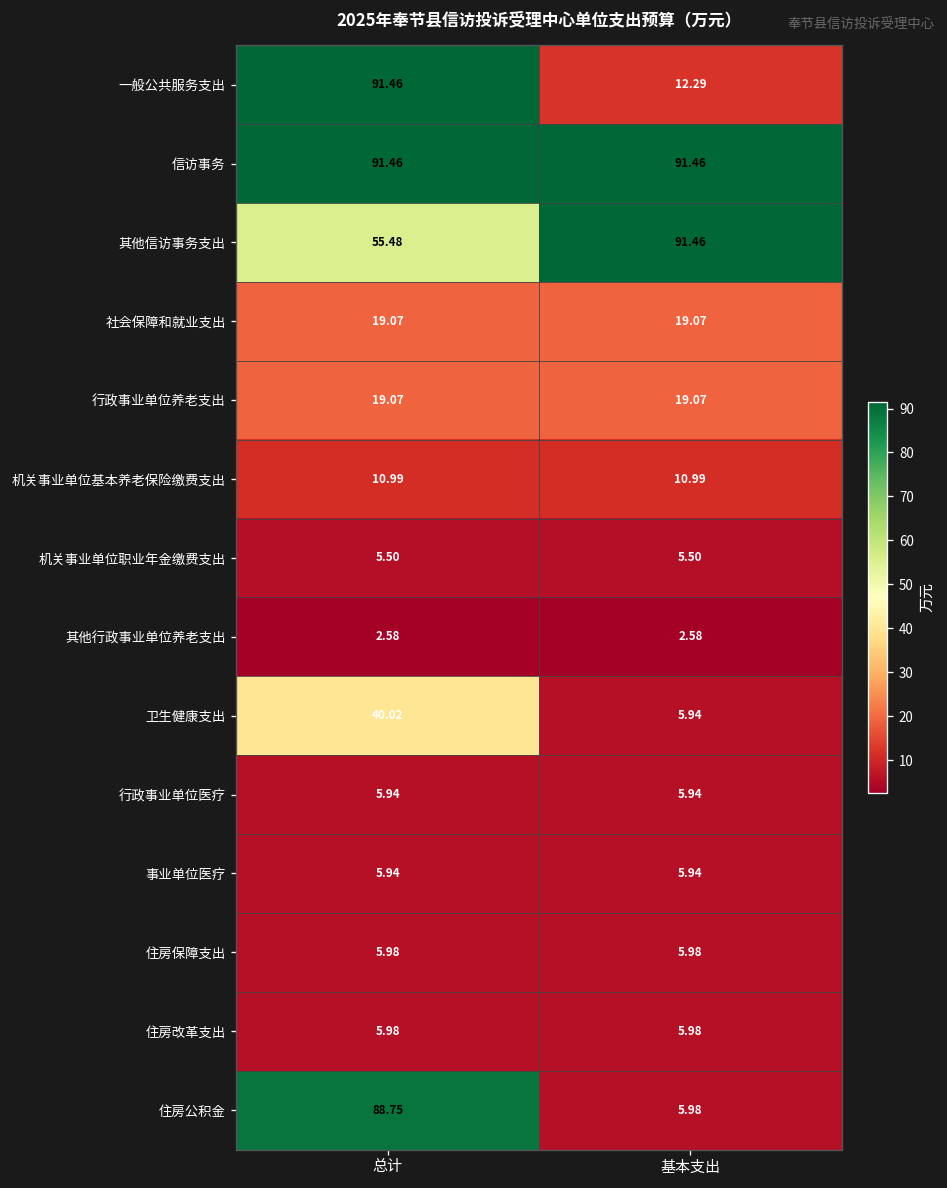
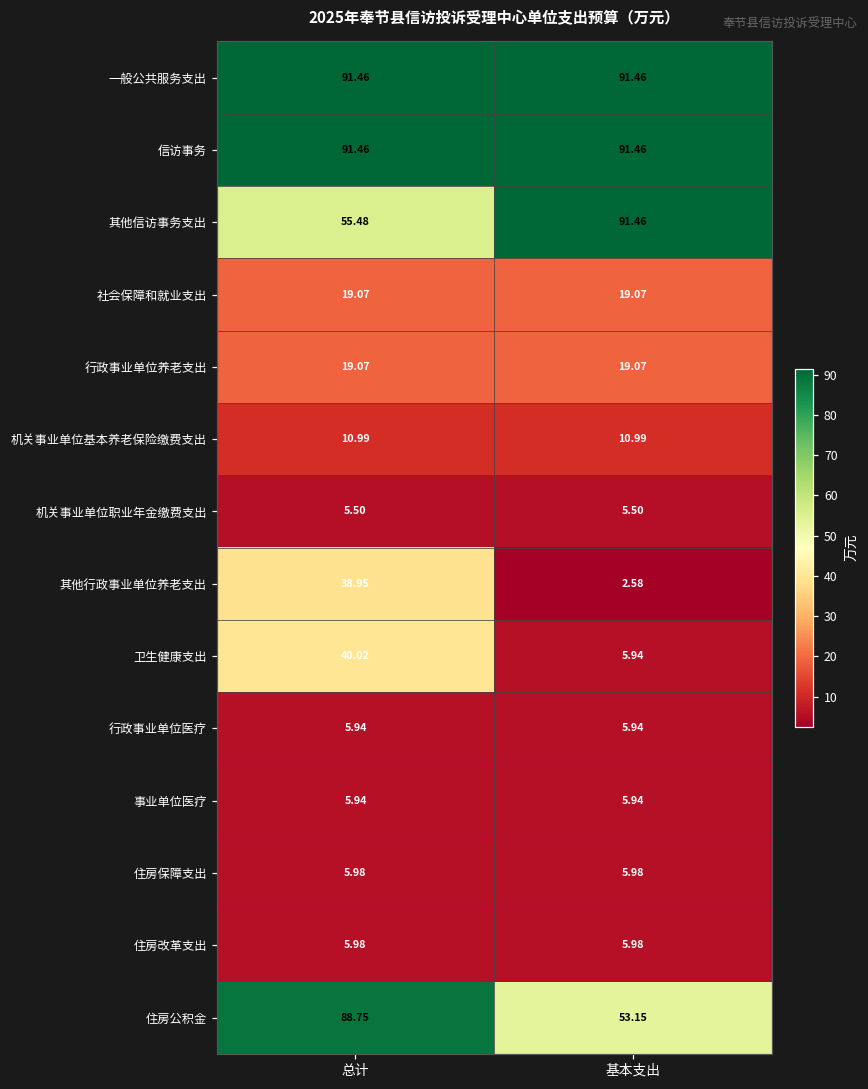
  {
    "一般公共服务支出": {
      "总计": 91.46,
-     "基本支出": 12.29
+     "基本支出": 91.46
    },
    "信访事务": {
      "总计": 91.46,
      "基本支出": 91.46
    },
    "其他信访事务支出": {
      "总计": 55.48,
      "基本支出": 91.46
    },
    "社会保障和就业支出": {
      "总计": 19.07,
      "基本支出": 19.07
    },
    "行政事业单位养老支出": {
      "总计": 19.07,
      "基本支出": 19.07
    },
    "机关事业单位基本养老保险缴费支出": {
      "总计": 10.99,
      "基本支出": 10.99
    },
    "机关事业单位职业年金缴费支出": {
      "总计": 5.50,
      "基本支出": 5.50
    },
    "其他行政事业单位养老支出": {
-     "总计": 2.58,
+     "总计": 38.95,
      "基本支出": 2.58
    },
    "卫生健康支出": {
      "总计": 40.02,
      "基本支出": 5.94
    },
    "行政事业单位医疗": {
      "总计": 5.94,
      "基本支出": 5.94
    },
    "事业单位医疗": {
      "总计": 5.94,
      "基本支出": 5.94
    },
    "住房保障支出": {
      "总计": 5.98,
      "基本支出": 5.98
    },
    "住房改革支出": {
      "总计": 5.98,
      "基本支出": 5.98
    },
    "住房公积金": {
      "总计": 88.75,
-     "基本支出": 5.98
+     "基本支出": 53.15
    }
  }
